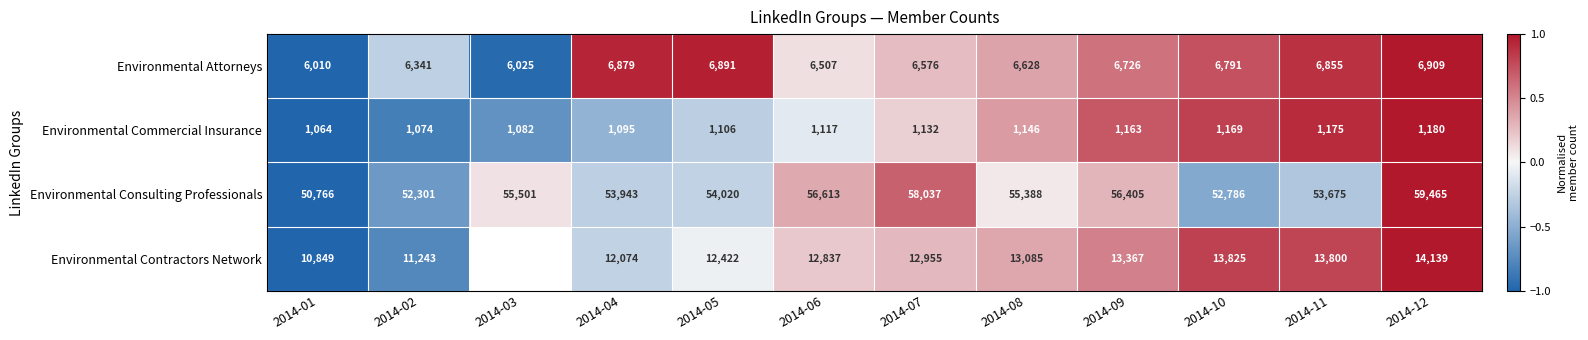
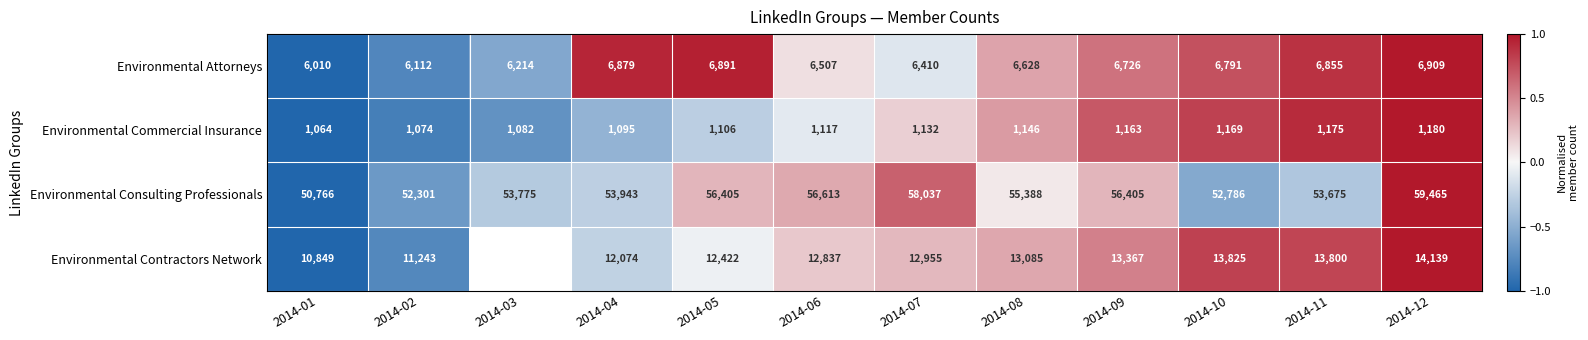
  {
    "Environmental Attorneys": {
      "2014-01": "6,010",
-     "2014-02": "6,341",
-     "2014-03": "6,025",
+     "2014-02": "6,112",
+     "2014-03": "6,214",
      "2014-04": "6,879",
      "2014-05": "6,891",
      "2014-06": "6,507",
-     "2014-07": "6,576",
+     "2014-07": "6,410",
      "2014-08": "6,628",
      "2014-09": "6,726",
      "2014-10": "6,791",
      "2014-11": "6,855",
      "2014-12": "6,909"
    },
    "Environmental Commercial Insurance": {
      "2014-01": "1,064",
      "2014-02": "1,074",
      "2014-03": "1,082",
      "2014-04": "1,095",
      "2014-05": "1,106",
      "2014-06": "1,117",
      "2014-07": "1,132",
      "2014-08": "1,146",
      "2014-09": "1,163",
      "2014-10": "1,169",
      "2014-11": "1,175",
      "2014-12": "1,180"
    },
    "Environmental Consulting Professionals": {
      "2014-01": "50,766",
      "2014-02": "52,301",
-     "2014-03": "55,501",
+     "2014-03": "53,775",
      "2014-04": "53,943",
-     "2014-05": "54,020",
+     "2014-05": "56,405",
      "2014-06": "56,613",
      "2014-07": "58,037",
      "2014-08": "55,388",
      "2014-09": "56,405",
      "2014-10": "52,786",
      "2014-11": "53,675",
      "2014-12": "59,465"
    },
    "Environmental Contractors Network": {
      "2014-01": "10,849",
      "2014-02": "11,243",
      "2014-04": "12,074",
      "2014-05": "12,422",
      "2014-06": "12,837",
      "2014-07": "12,955",
      "2014-08": "13,085",
      "2014-09": "13,367",
      "2014-10": "13,825",
      "2014-11": "13,800",
      "2014-12": "14,139"
    }
  }
